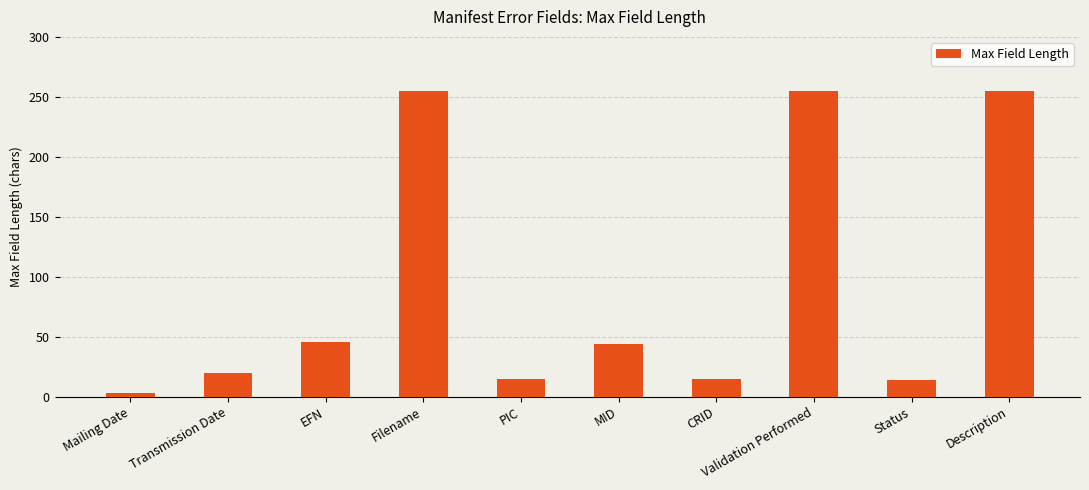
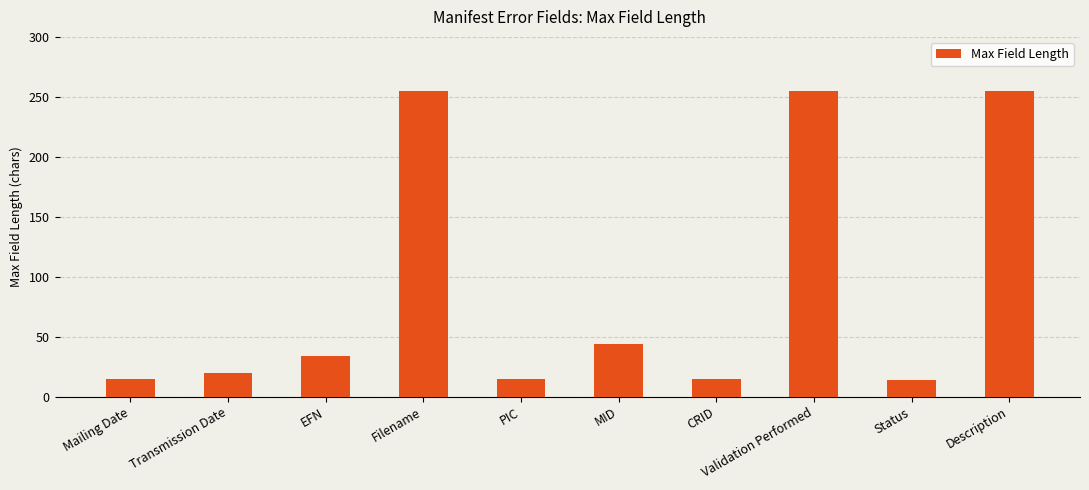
  {
-   "Mailing Date": 3,
+   "Mailing Date": 15,
    "Transmission Date": 20,
-   "EFN": 46,
+   "EFN": 34,
    "Filename": 255,
    "PIC": 15,
    "MID": 44,
    "CRID": 15,
    "Validation Performed": 255,
    "Status": 14,
    "Description": 255
  }
